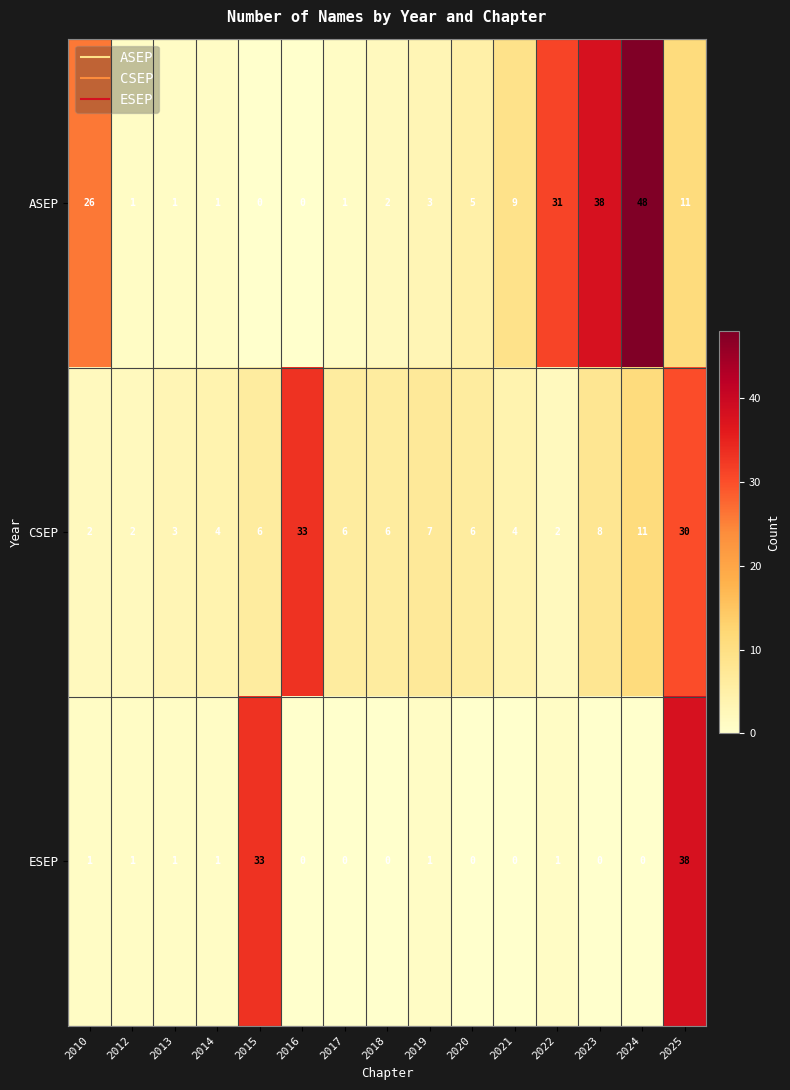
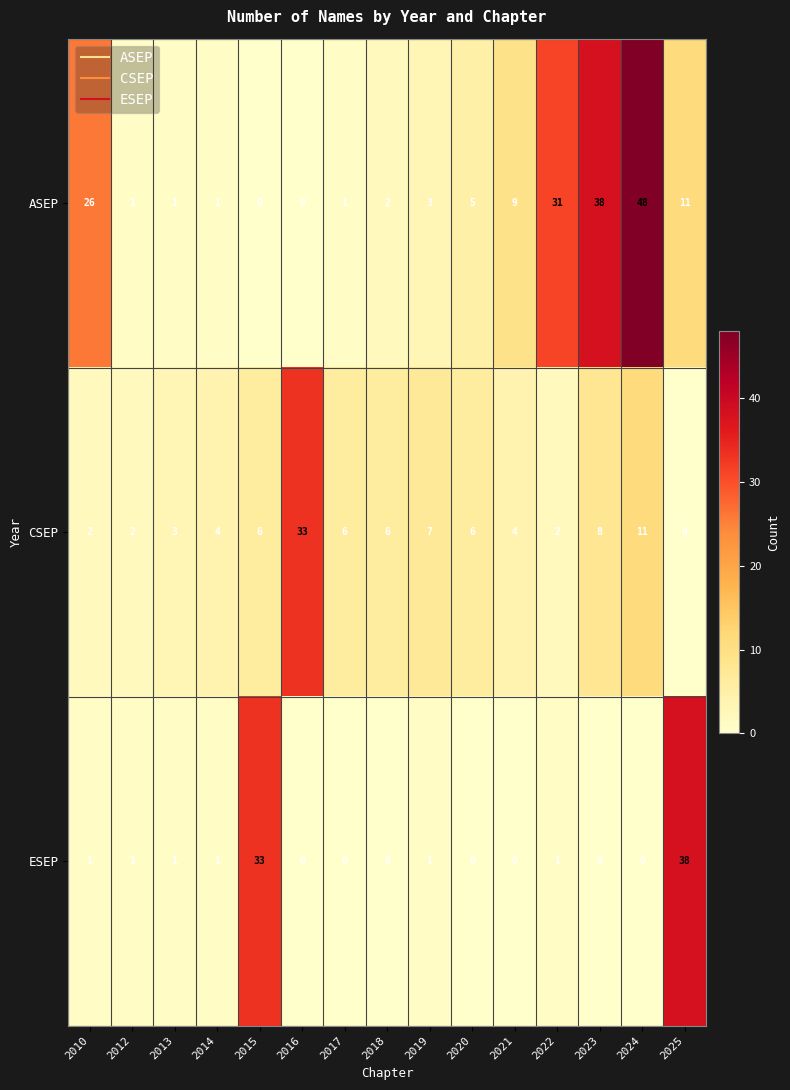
  {
    "ASEP": {
      "2010": 26,
      "2012": 1,
      "2013": 1,
      "2014": 1,
      "2015": 0,
      "2016": 0,
      "2017": 1,
      "2018": 2,
      "2019": 3,
      "2020": 5,
      "2021": 9,
      "2022": 31,
      "2023": 38,
      "2024": 48,
      "2025": 11
    },
    "CSEP": {
      "2010": 2,
      "2012": 2,
      "2013": 3,
      "2014": 4,
      "2015": 6,
      "2016": 33,
      "2017": 6,
      "2018": 6,
      "2019": 7,
      "2020": 6,
      "2021": 4,
      "2022": 2,
      "2023": 8,
      "2024": 11,
-     "2025": 30
+     "2025": 0
    },
    "ESEP": {
      "2010": 1,
      "2012": 1,
      "2013": 1,
      "2014": 1,
      "2015": 33,
      "2016": 0,
      "2017": 0,
      "2018": 0,
      "2019": 1,
      "2020": 0,
      "2021": 0,
      "2022": 1,
      "2023": 0,
      "2024": 0,
      "2025": 38
    }
  }
